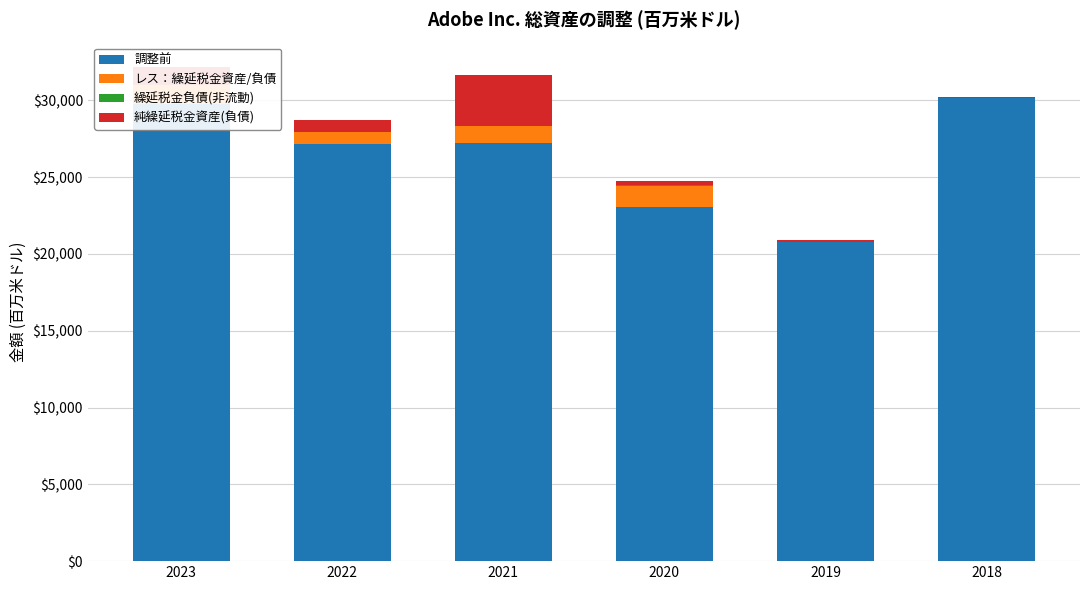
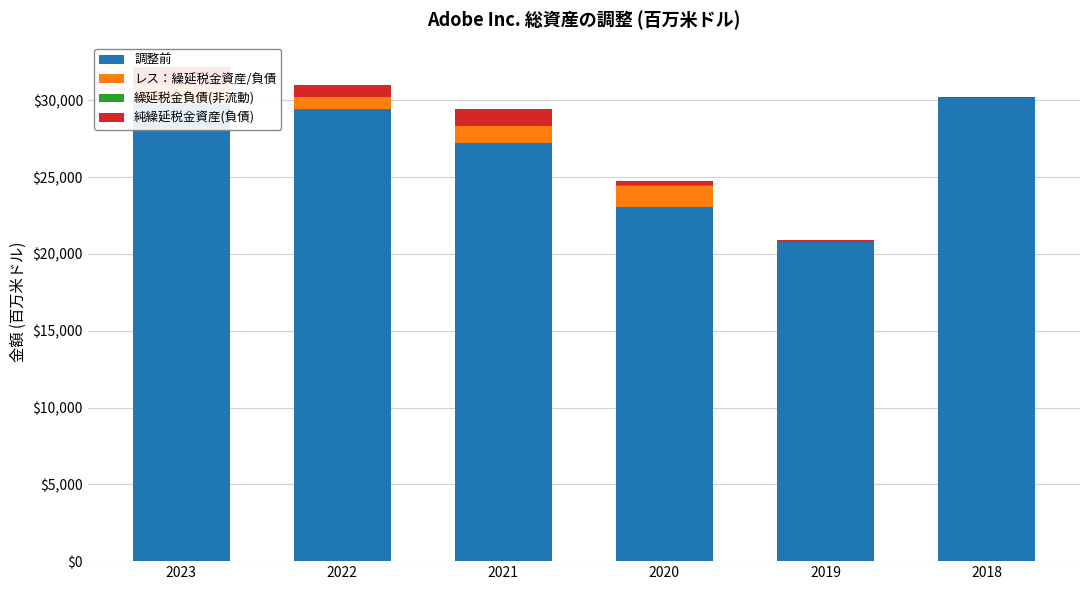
  {
    "調整前": {
-     "2022": "$27,200",
+     "2022": "$29,400",
      "2021": "$27,200",
      "2020": "$23,100",
      "2019": "$20,800",
      "2018": "$30,200"
    },
    "レス：繰延税金資産/負債": {
      "2022": "$800",
      "2021": "$1,100",
      "2020": "$1,400",
      "2019": "$0",
      "2018": "$0"
    },
    "純繰延税金資産(負債)": {
      "2022": "$700",
-     "2021": "$3,300",
+     "2021": "$1,100",
      "2020": "$300"
    }
  }
